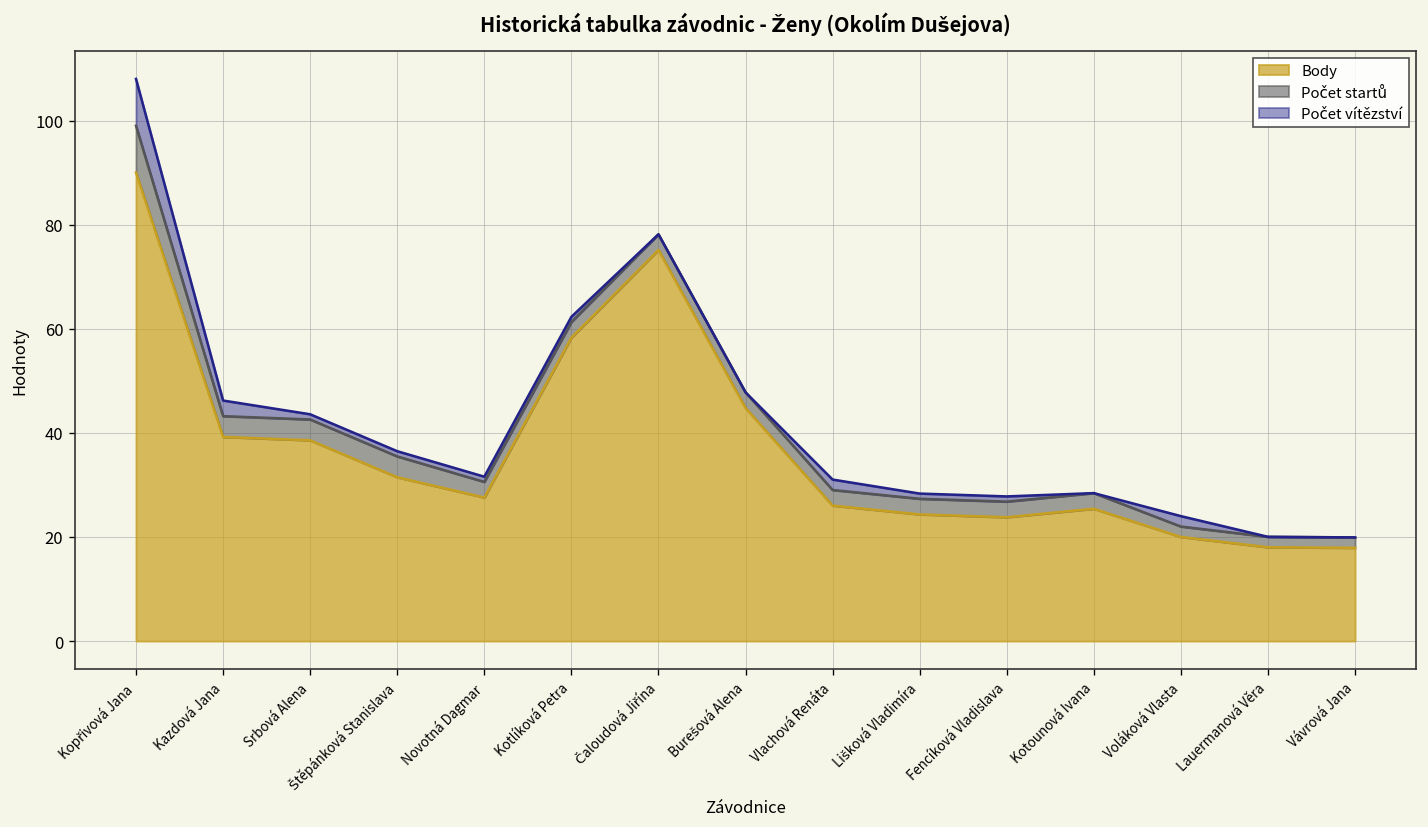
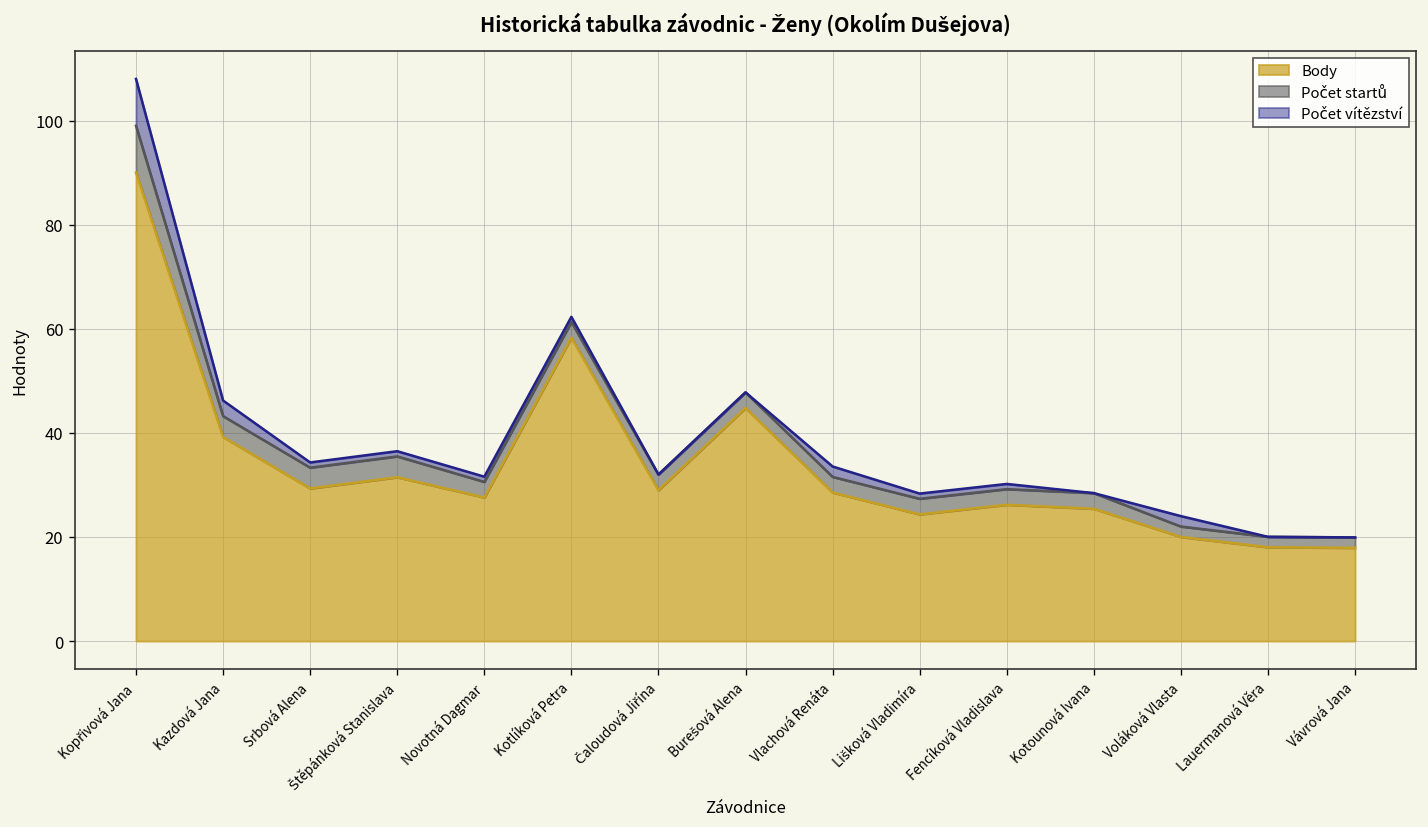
  {
    "Body": {
      "Kopřivová Jana": 90,
      "Kazdová Jana": 39,
-     "Srbová Alena": 39,
+     "Srbová Alena": 29,
      "Štěpánková Stanislava": 31,
      "Novotná Dagmar": 28,
      "Kotlíková Petra": 58,
-     "Čaloudová Jiřína": 75,
+     "Čaloudová Jiřína": 29,
      "Burešová Alena": 45,
-     "Vlachová Renáta": 26,
+     "Vlachová Renáta": 29,
      "Lišková Vladimíra": 24,
-     "Fencíková Vladislava": 24,
+     "Fencíková Vladislava": 26,
      "Kotounová Ivana": 25,
      "Voláková Vlasta": 20,
      "Lauermanová Věra": 18,
      "Vávrová Jana": 18
    }
  }
